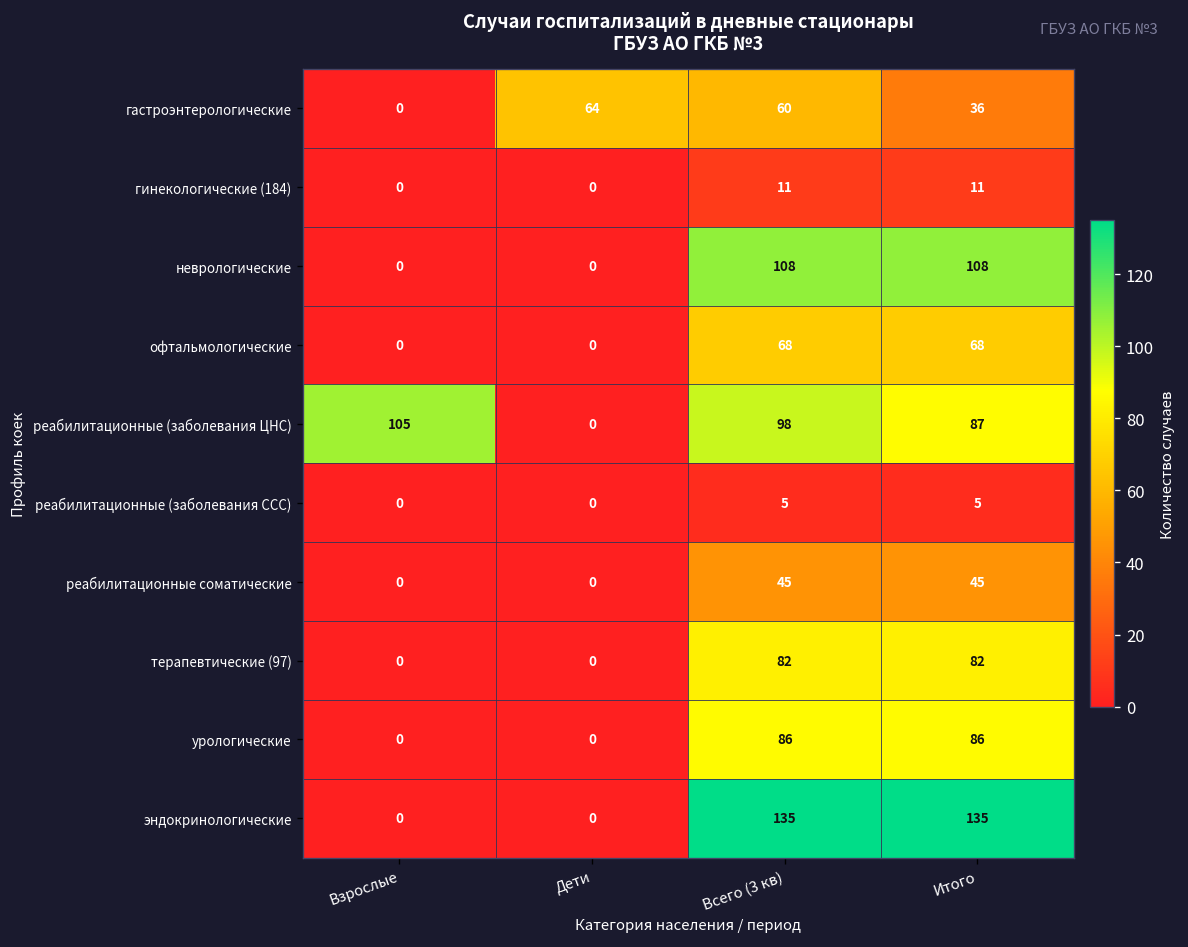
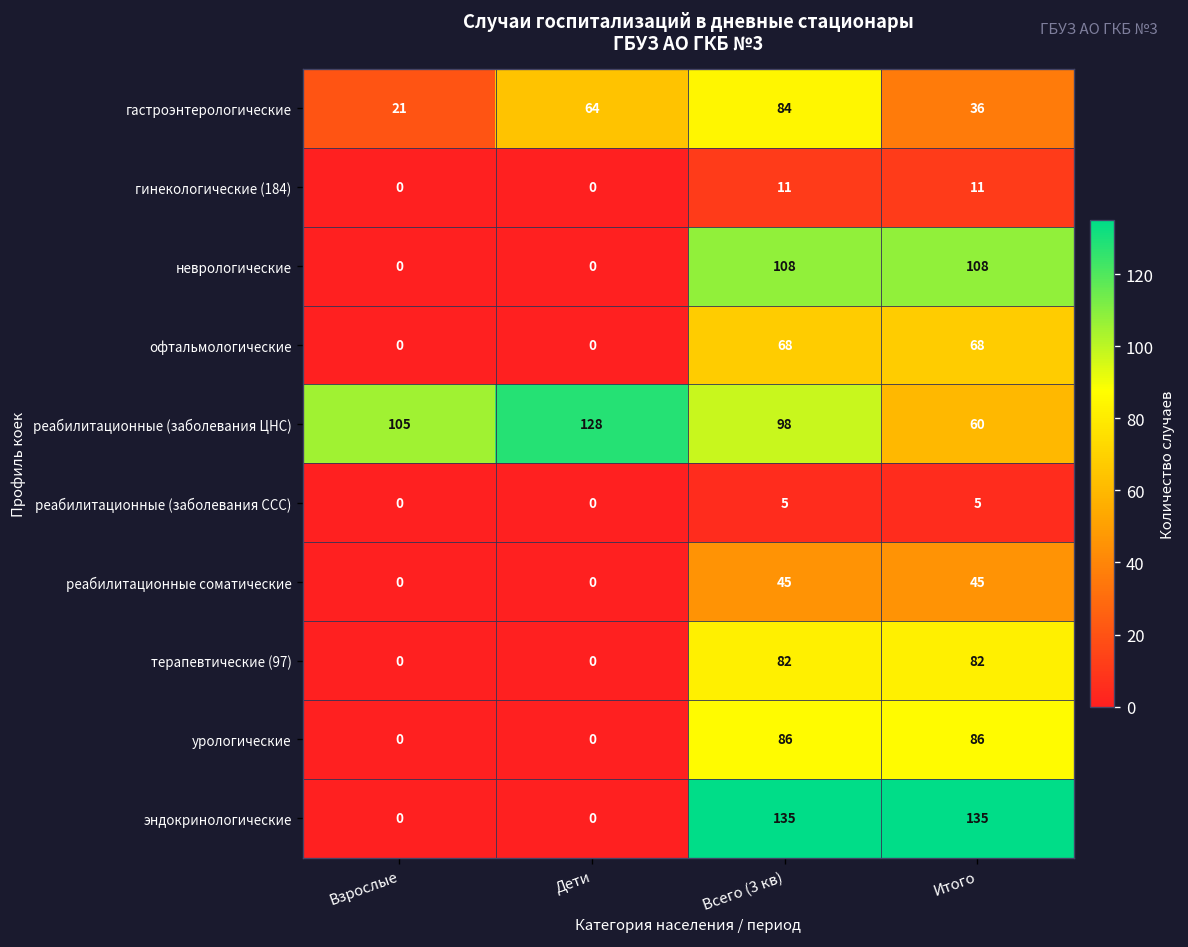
  {
    "гастроэнтерологические": {
-     "Взрослые": 0,
+     "Взрослые": 21,
      "Дети": 64,
-     "Всего (3 кв)": 60,
+     "Всего (3 кв)": 84,
      "Итого": 36
    },
    "гинекологические (184)": {
      "Взрослые": 0,
      "Дети": 0,
      "Всего (3 кв)": 11,
      "Итого": 11
    },
    "неврологические": {
      "Взрослые": 0,
      "Дети": 0,
      "Всего (3 кв)": 108,
      "Итого": 108
    },
    "офтальмологические": {
      "Взрослые": 0,
      "Дети": 0,
      "Всего (3 кв)": 68,
      "Итого": 68
    },
    "реабилитационные (заболевания ЦНС)": {
      "Взрослые": 105,
-     "Дети": 0,
+     "Дети": 128,
      "Всего (3 кв)": 98,
-     "Итого": 87
+     "Итого": 60
    },
    "реабилитационные (заболевания ССС)": {
      "Взрослые": 0,
      "Дети": 0,
      "Всего (3 кв)": 5,
      "Итого": 5
    },
    "реабилитационные соматические": {
      "Взрослые": 0,
      "Дети": 0,
      "Всего (3 кв)": 45,
      "Итого": 45
    },
    "терапевтические (97)": {
      "Взрослые": 0,
      "Дети": 0,
      "Всего (3 кв)": 82,
      "Итого": 82
    },
    "урологические": {
      "Взрослые": 0,
      "Дети": 0,
      "Всего (3 кв)": 86,
      "Итого": 86
    },
    "эндокринологические": {
      "Взрослые": 0,
      "Дети": 0,
      "Всего (3 кв)": 135,
      "Итого": 135
    }
  }
